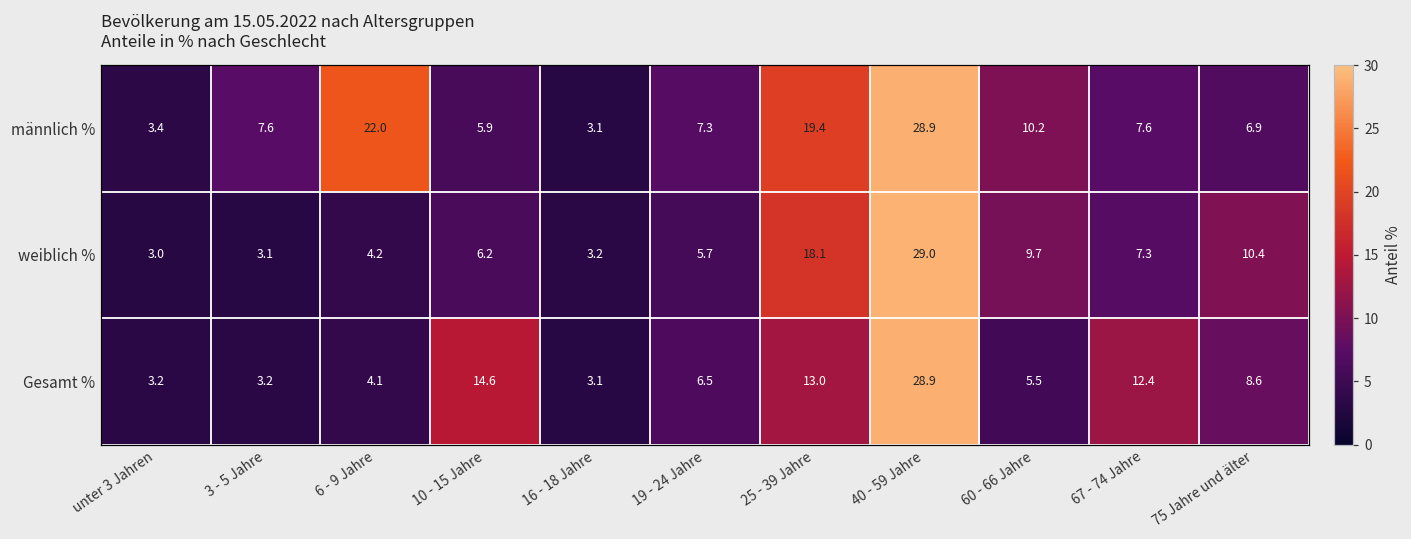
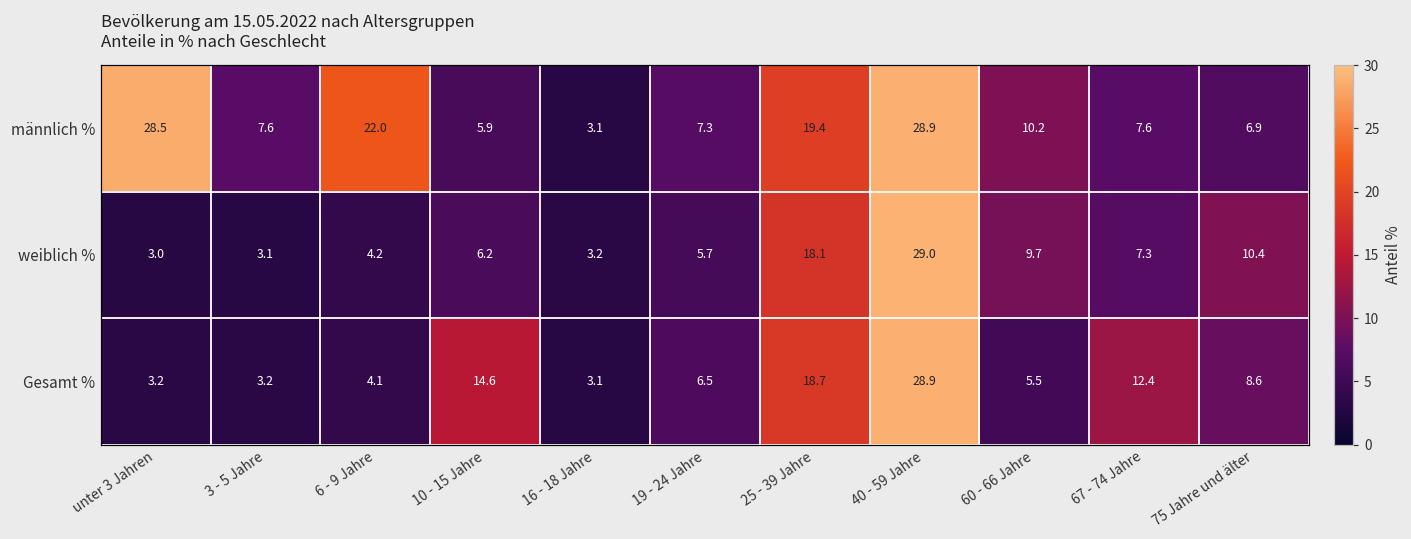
  {
    "männlich %": {
-     "unter 3 Jahren": 3.4,
+     "unter 3 Jahren": 28.5,
      "3 - 5 Jahre": 7.6,
      "6 - 9 Jahre": 22.0,
      "10 - 15 Jahre": 5.9,
      "16 - 18 Jahre": 3.1,
      "19 - 24 Jahre": 7.3,
      "25 - 39 Jahre": 19.4,
      "40 - 59 Jahre": 28.9,
      "60 - 66 Jahre": 10.2,
      "67 - 74 Jahre": 7.6,
      "75 Jahre und älter": 6.9
    },
    "weiblich %": {
      "unter 3 Jahren": 3.0,
      "3 - 5 Jahre": 3.1,
      "6 - 9 Jahre": 4.2,
      "10 - 15 Jahre": 6.2,
      "16 - 18 Jahre": 3.2,
      "19 - 24 Jahre": 5.7,
      "25 - 39 Jahre": 18.1,
      "40 - 59 Jahre": 29.0,
      "60 - 66 Jahre": 9.7,
      "67 - 74 Jahre": 7.3,
      "75 Jahre und älter": 10.4
    },
    "Gesamt %": {
      "unter 3 Jahren": 3.2,
      "3 - 5 Jahre": 3.2,
      "6 - 9 Jahre": 4.1,
      "10 - 15 Jahre": 14.6,
      "16 - 18 Jahre": 3.1,
      "19 - 24 Jahre": 6.5,
-     "25 - 39 Jahre": 13.0,
+     "25 - 39 Jahre": 18.7,
      "40 - 59 Jahre": 28.9,
      "60 - 66 Jahre": 5.5,
      "67 - 74 Jahre": 12.4,
      "75 Jahre und älter": 8.6
    }
  }
